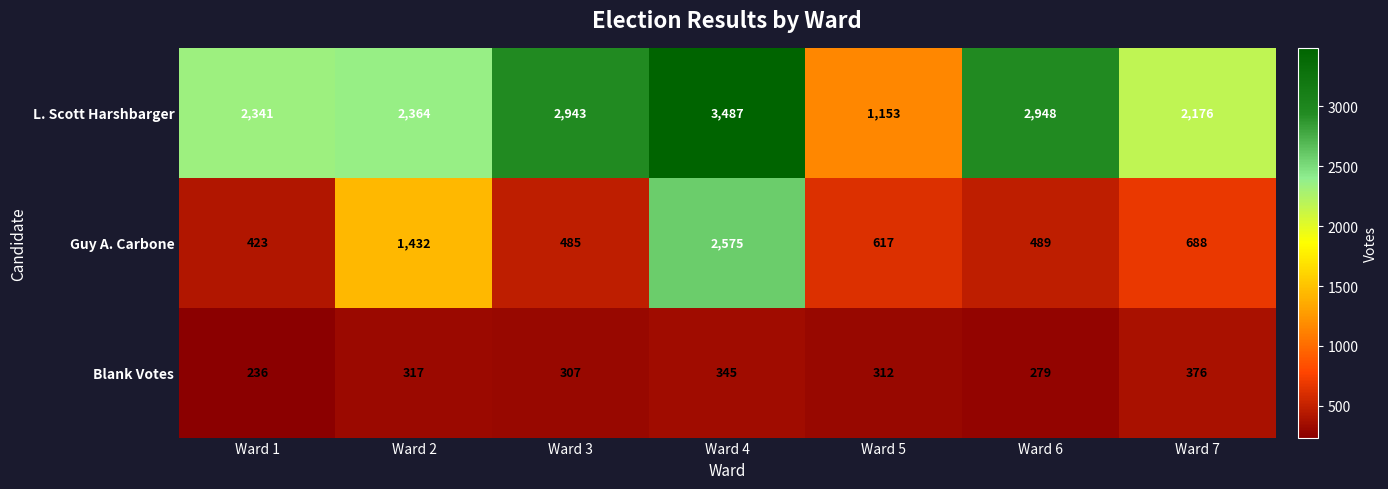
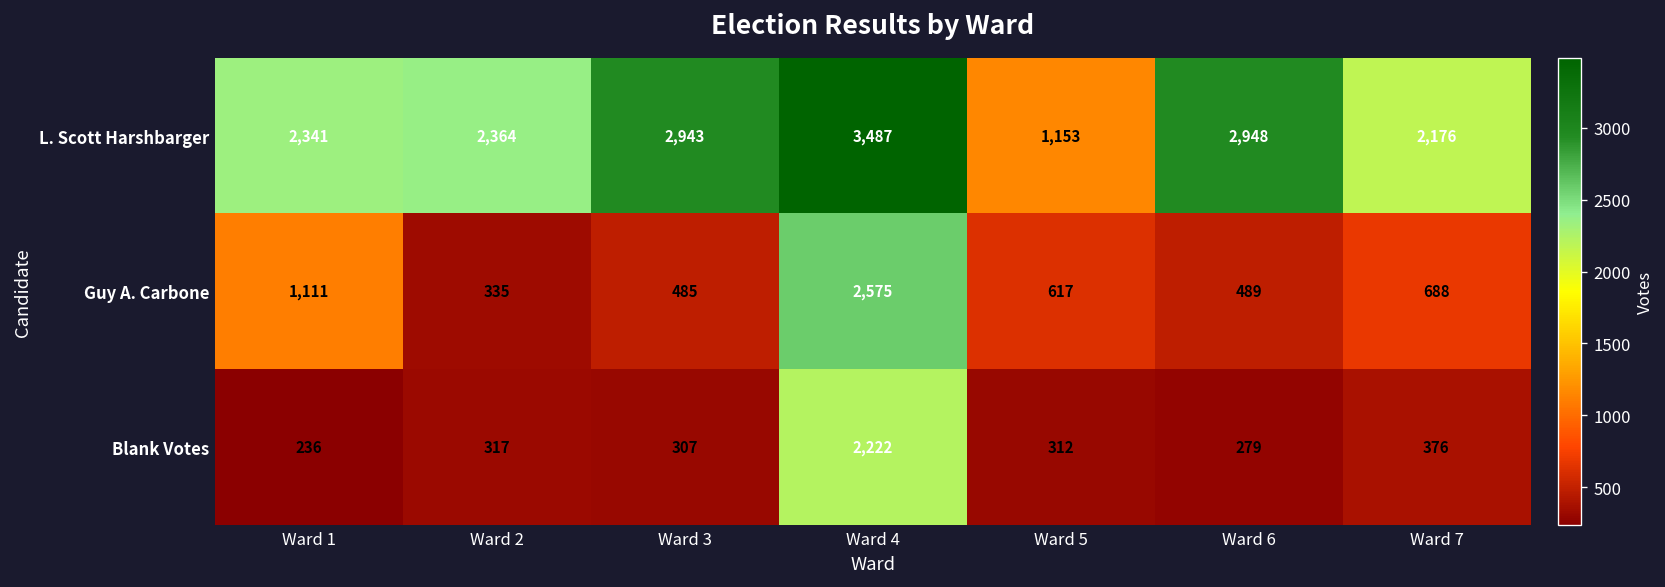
  {
    "L. Scott Harshbarger": {
      "Ward 1": "2,341",
      "Ward 2": "2,364",
      "Ward 3": "2,943",
      "Ward 4": "3,487",
      "Ward 5": "1,153",
      "Ward 6": "2,948",
      "Ward 7": "2,176"
    },
    "Guy A. Carbone": {
-     "Ward 1": "423",
-     "Ward 2": "1,432",
+     "Ward 1": "1,111",
+     "Ward 2": "335",
      "Ward 3": "485",
      "Ward 4": "2,575",
      "Ward 5": "617",
      "Ward 6": "489",
      "Ward 7": "688"
    },
    "Blank Votes": {
      "Ward 1": "236",
      "Ward 2": "317",
      "Ward 3": "307",
-     "Ward 4": "345",
+     "Ward 4": "2,222",
      "Ward 5": "312",
      "Ward 6": "279",
      "Ward 7": "376"
    }
  }
